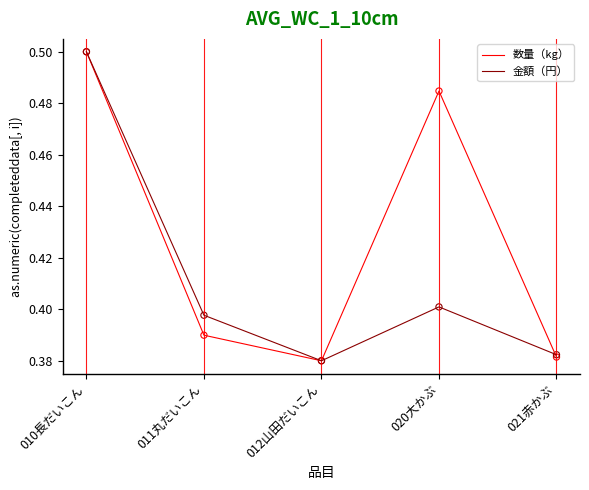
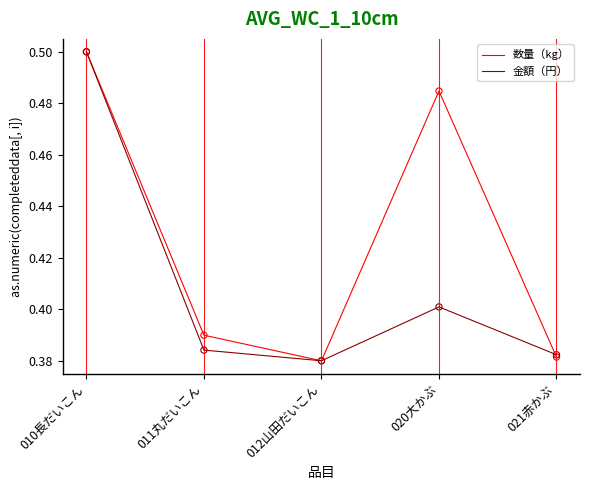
  {
    "数量（kg）": {
      "011丸だいこん": 0.390,
      "020大かぶ": 0.485
    },
    "金額（円）": {
-     "011丸だいこん": 0.398,
+     "011丸だいこん": 0.384,
      "020大かぶ": 0.401
    }
  }
